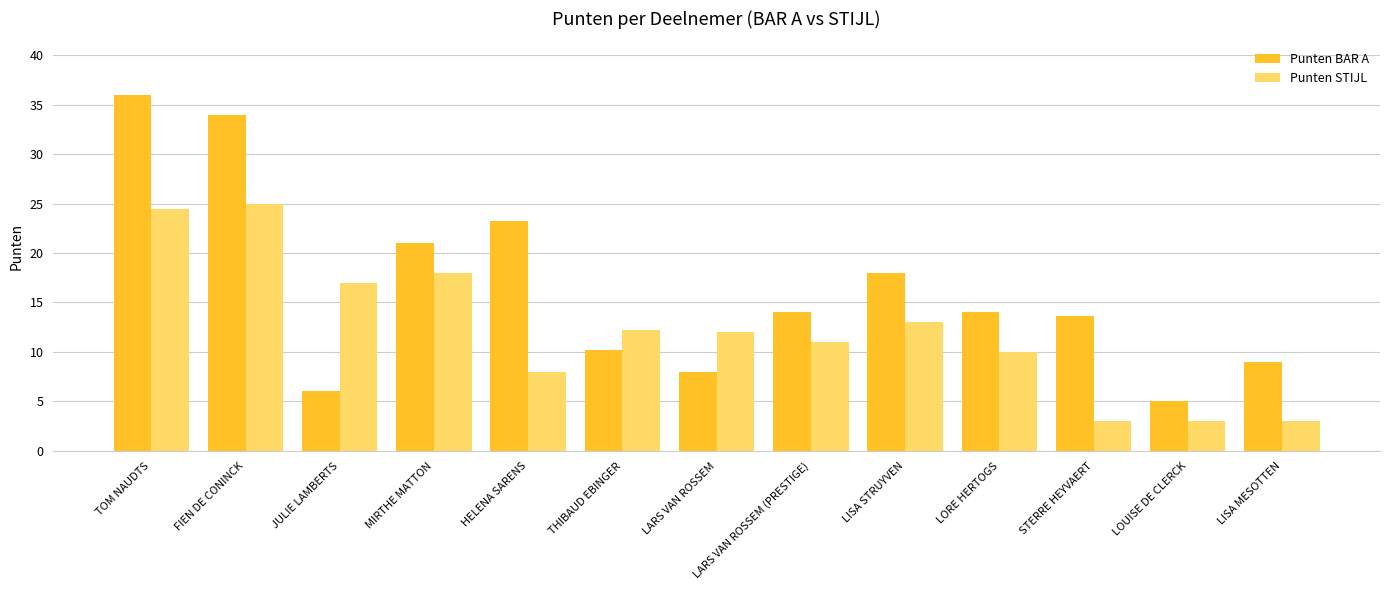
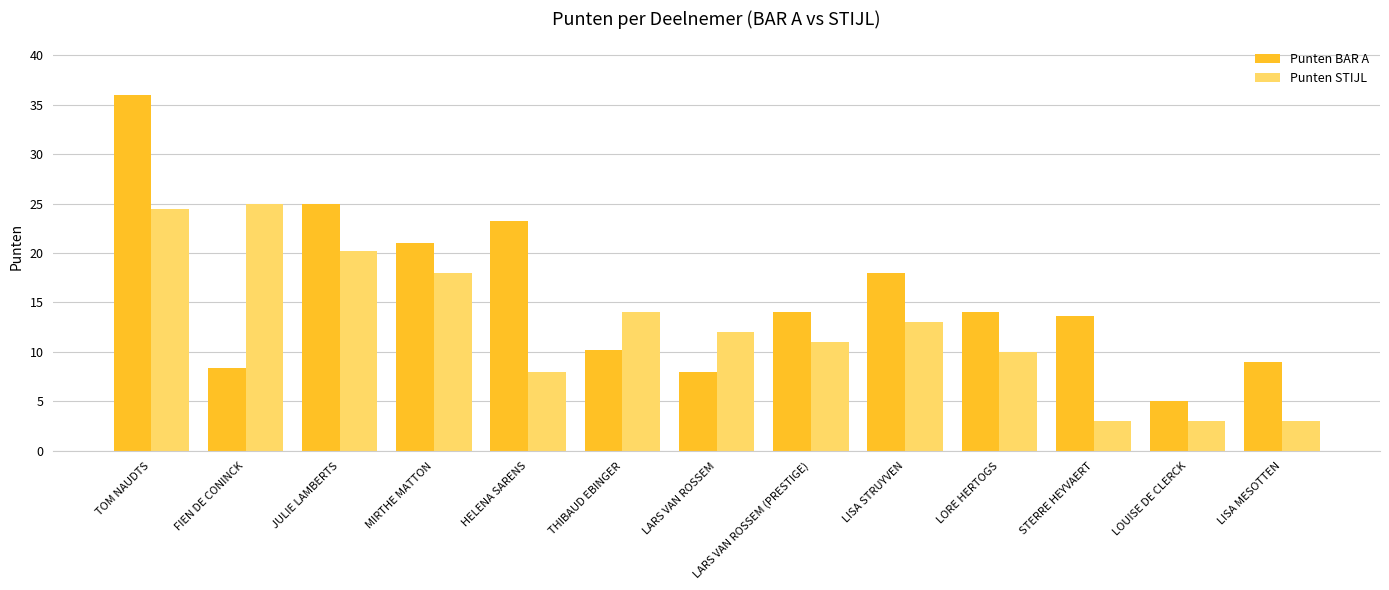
  {
    "Punten BAR A": {
      "TOM NAUDTS": 36,
-     "FIEN DE CONINCK": 34,
-     "JULIE LAMBERTS": 6,
+     "FIEN DE CONINCK": 8,
+     "JULIE LAMBERTS": 25,
      "MIRTHE MATTON": 21,
      "HELENA SARENS": 23,
      "THIBAUD EBINGER": 10,
      "LARS VAN ROSSEM": 8,
      "LARS VAN ROSSEM (PRESTIGE)": 14,
      "LISA STRUYVEN": 18,
      "LORE HERTOGS": 14,
      "STERRE HEYVAERT": 14,
      "LOUISE DE CLERCK": 5,
      "LISA MESOTTEN": 9
    },
    "Punten STIJL": {
      "TOM NAUDTS": 24,
      "FIEN DE CONINCK": 25,
-     "JULIE LAMBERTS": 17,
+     "JULIE LAMBERTS": 20,
      "MIRTHE MATTON": 18,
      "HELENA SARENS": 8,
-     "THIBAUD EBINGER": 12,
+     "THIBAUD EBINGER": 14,
      "LARS VAN ROSSEM": 12,
      "LARS VAN ROSSEM (PRESTIGE)": 11,
      "LISA STRUYVEN": 13,
      "LORE HERTOGS": 10,
      "STERRE HEYVAERT": 3,
      "LOUISE DE CLERCK": 3,
      "LISA MESOTTEN": 3
    }
  }
